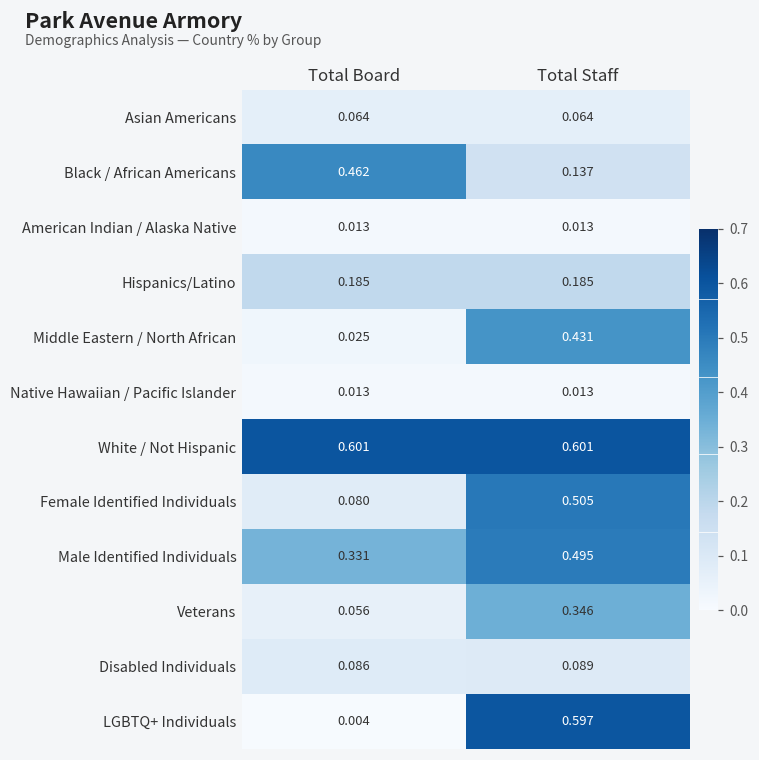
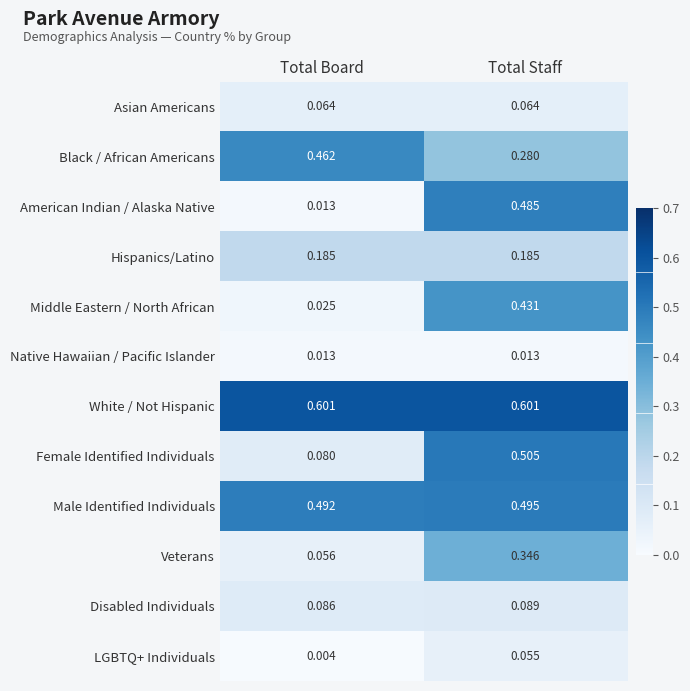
  {
    "Asian Americans": {
      "Total Board": 0.064,
      "Total Staff": 0.064
    },
    "Black / African Americans": {
      "Total Board": 0.462,
-     "Total Staff": 0.137
+     "Total Staff": 0.280
    },
    "American Indian / Alaska Native": {
      "Total Board": 0.013,
-     "Total Staff": 0.013
+     "Total Staff": 0.485
    },
    "Hispanics/Latino": {
      "Total Board": 0.185,
      "Total Staff": 0.185
    },
    "Middle Eastern / North African": {
      "Total Board": 0.025,
      "Total Staff": 0.431
    },
    "Native Hawaiian / Pacific Islander": {
      "Total Board": 0.013,
      "Total Staff": 0.013
    },
    "White / Not Hispanic": {
      "Total Board": 0.601,
      "Total Staff": 0.601
    },
    "Female Identified Individuals": {
      "Total Board": 0.080,
      "Total Staff": 0.505
    },
    "Male Identified Individuals": {
-     "Total Board": 0.331,
+     "Total Board": 0.492,
      "Total Staff": 0.495
    },
    "Veterans": {
      "Total Board": 0.056,
      "Total Staff": 0.346
    },
    "Disabled Individuals": {
      "Total Board": 0.086,
      "Total Staff": 0.089
    },
    "LGBTQ+ Individuals": {
      "Total Board": 0.004,
-     "Total Staff": 0.597
+     "Total Staff": 0.055
    }
  }
